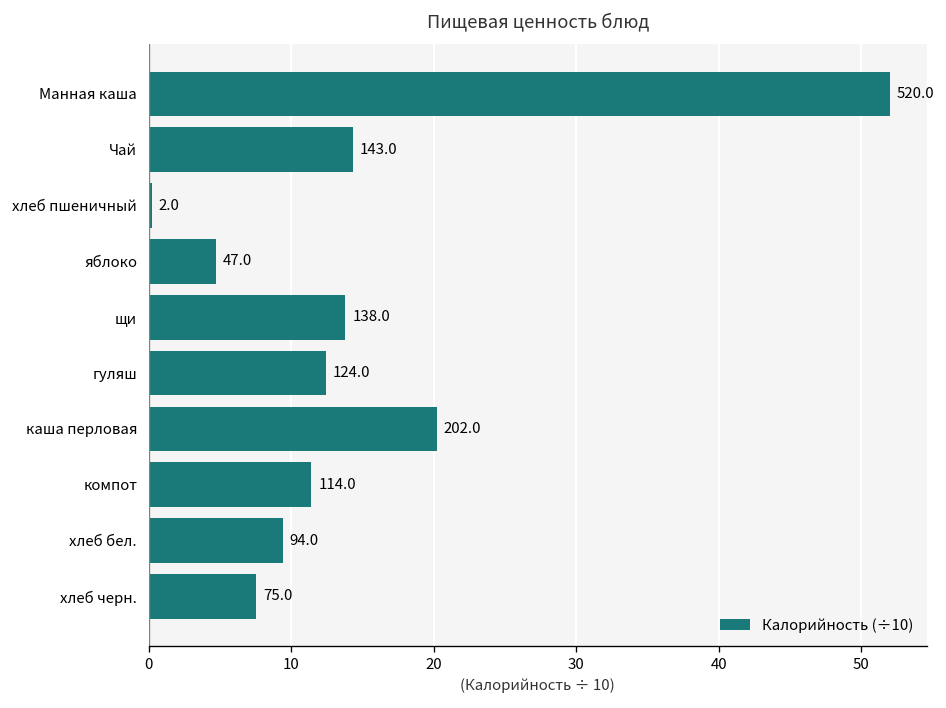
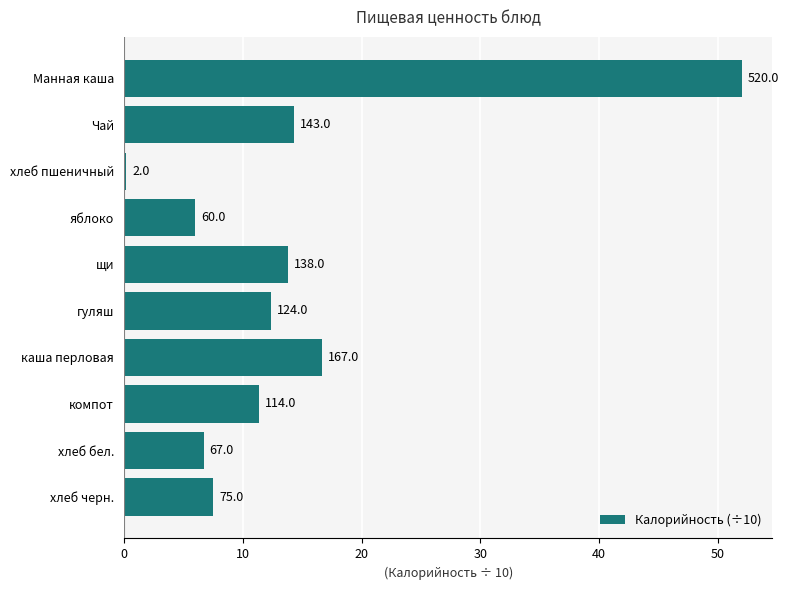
  {
-   "яблоко": 47.0,
-   "каша перловая": 202.0,
-   "хлеб бел.": 94.0
+   "яблоко": 60.0,
+   "каша перловая": 167.0,
+   "хлеб бел.": 67.0
  }
